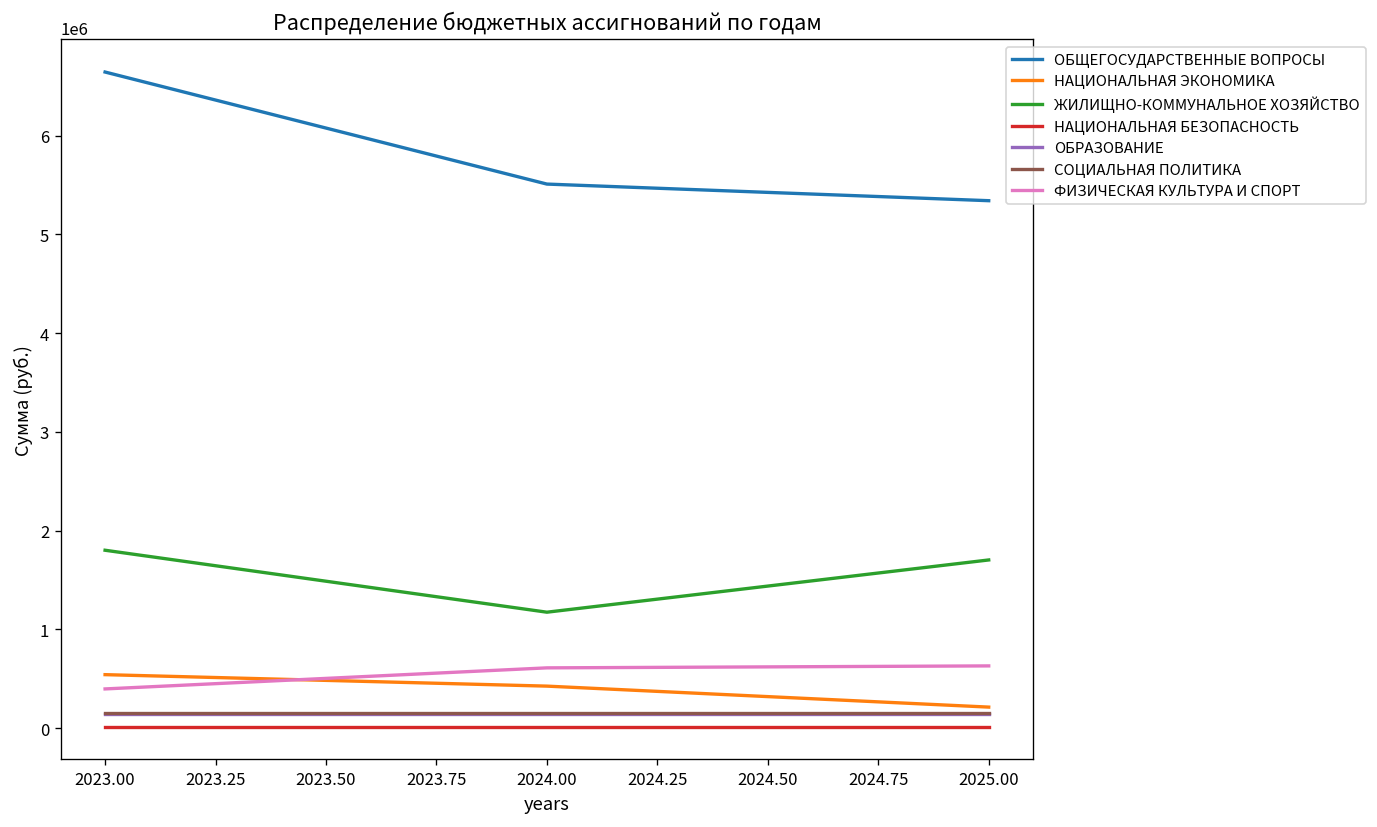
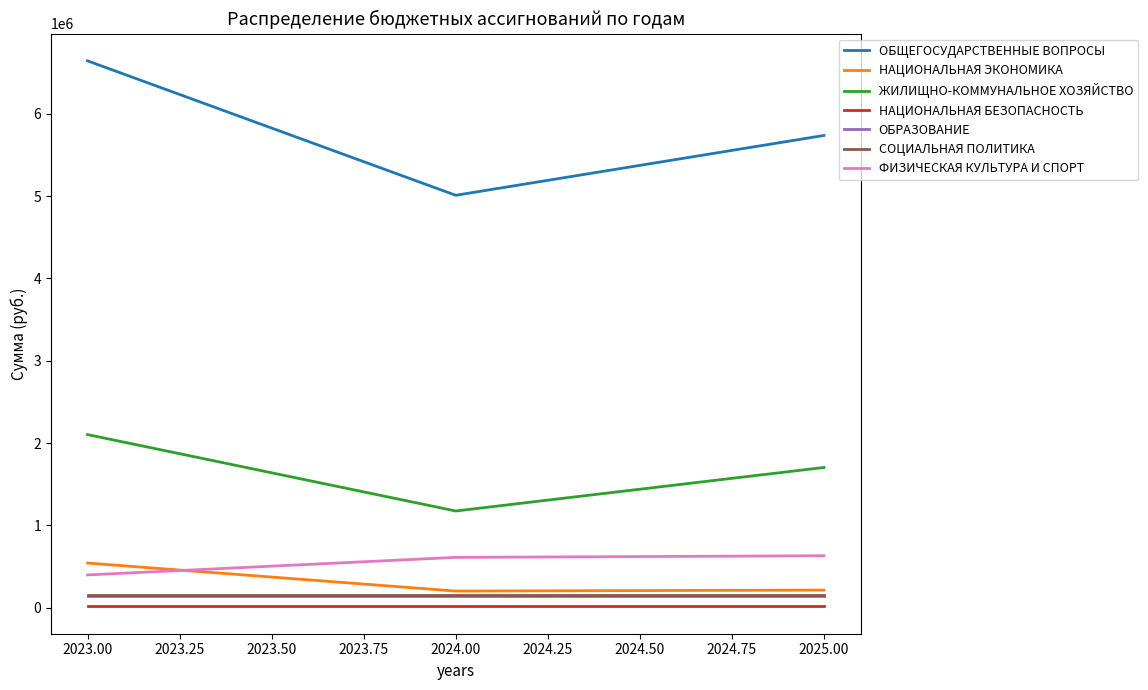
  {
    "ОБЩЕГОСУДАРСТВЕННЫЕ ВОПРОСЫ": {
      "2023.00": 6600000,
-     "2024.00": 5500000,
-     "2025.00": 5300000
+     "2024.00": 5000000,
+     "2025.00": 5700000
    },
    "НАЦИОНАЛЬНАЯ ЭКОНОМИКА": {
      "2023.00": 500000,
-     "2024.00": 400000,
+     "2024.00": 200000,
      "2025.00": 200000
    },
    "ЖИЛИЩНО-КОММУНАЛЬНОЕ ХОЗЯЙСТВО": {
-     "2023.00": 1800000,
+     "2023.00": 2100000,
      "2024.00": 1200000,
      "2025.00": 1700000
    },
    "НАЦИОНАЛЬНАЯ БЕЗОПАСНОСТЬ": {
      "2023.00": 0,
      "2024.00": 0,
      "2025.00": 0
    },
    "ФИЗИЧЕСКАЯ КУЛЬТУРА И СПОРТ": {
      "2023.00": 400000,
      "2024.00": 600000,
      "2025.00": 600000
    }
  }
